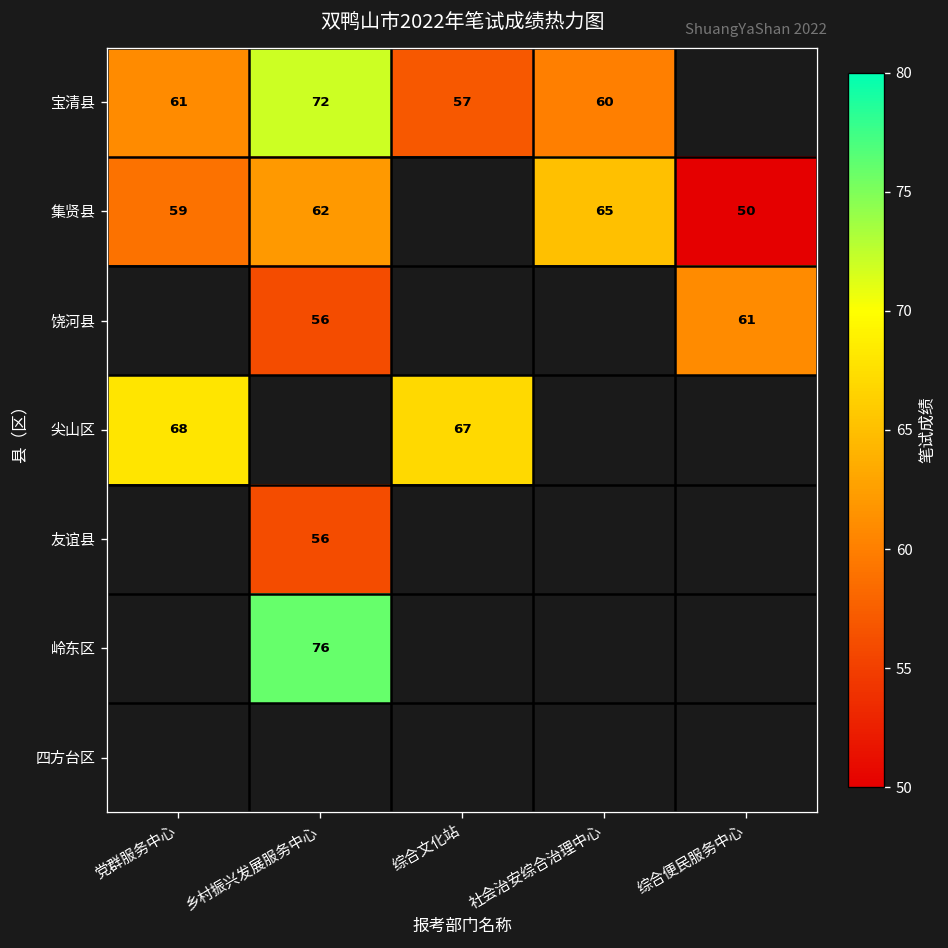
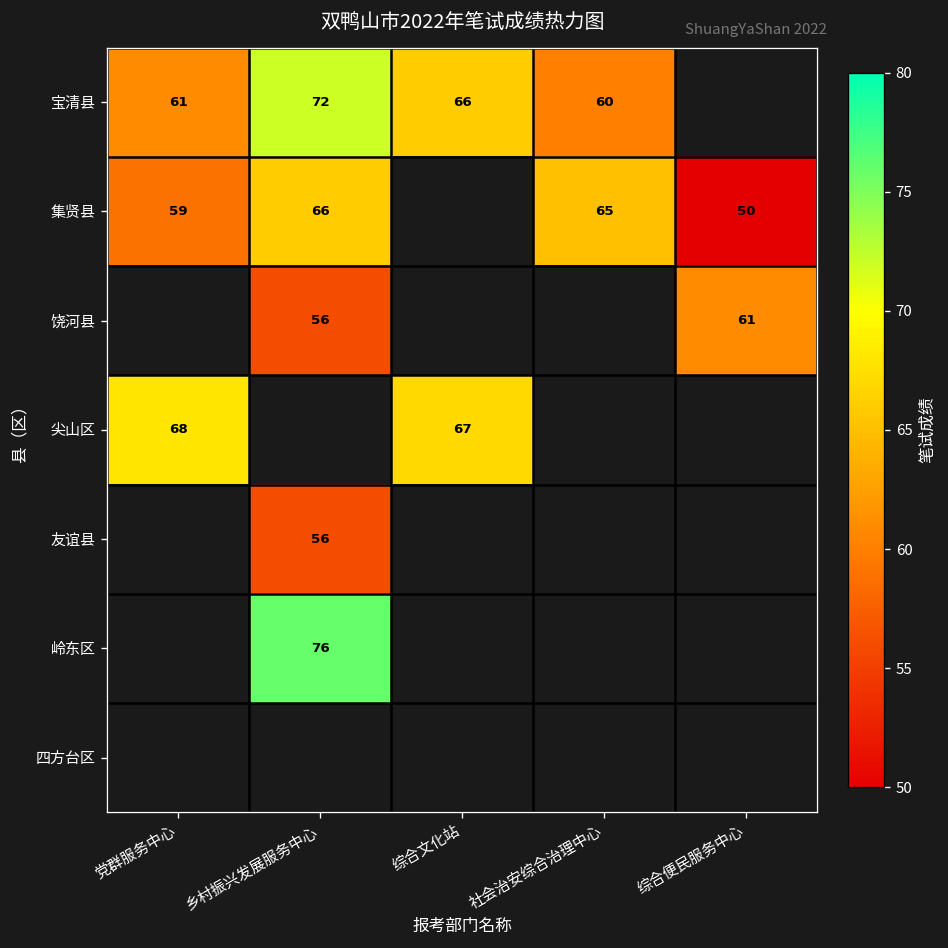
  {
    "宝清县": {
      "党群服务中心": 61,
      "乡村振兴发展服务中心": 72,
-     "综合文化站": 57,
+     "综合文化站": 66,
      "社会治安综合治理中心": 60
    },
    "集贤县": {
      "党群服务中心": 59,
-     "乡村振兴发展服务中心": 62,
+     "乡村振兴发展服务中心": 66,
      "社会治安综合治理中心": 65,
      "综合便民服务中心": 50
    },
    "饶河县": {
      "乡村振兴发展服务中心": 56,
      "综合便民服务中心": 61
    },
    "尖山区": {
      "党群服务中心": 68,
      "综合文化站": 67
    },
    "友谊县": {
      "乡村振兴发展服务中心": 56
    },
    "岭东区": {
      "乡村振兴发展服务中心": 76
    }
  }
